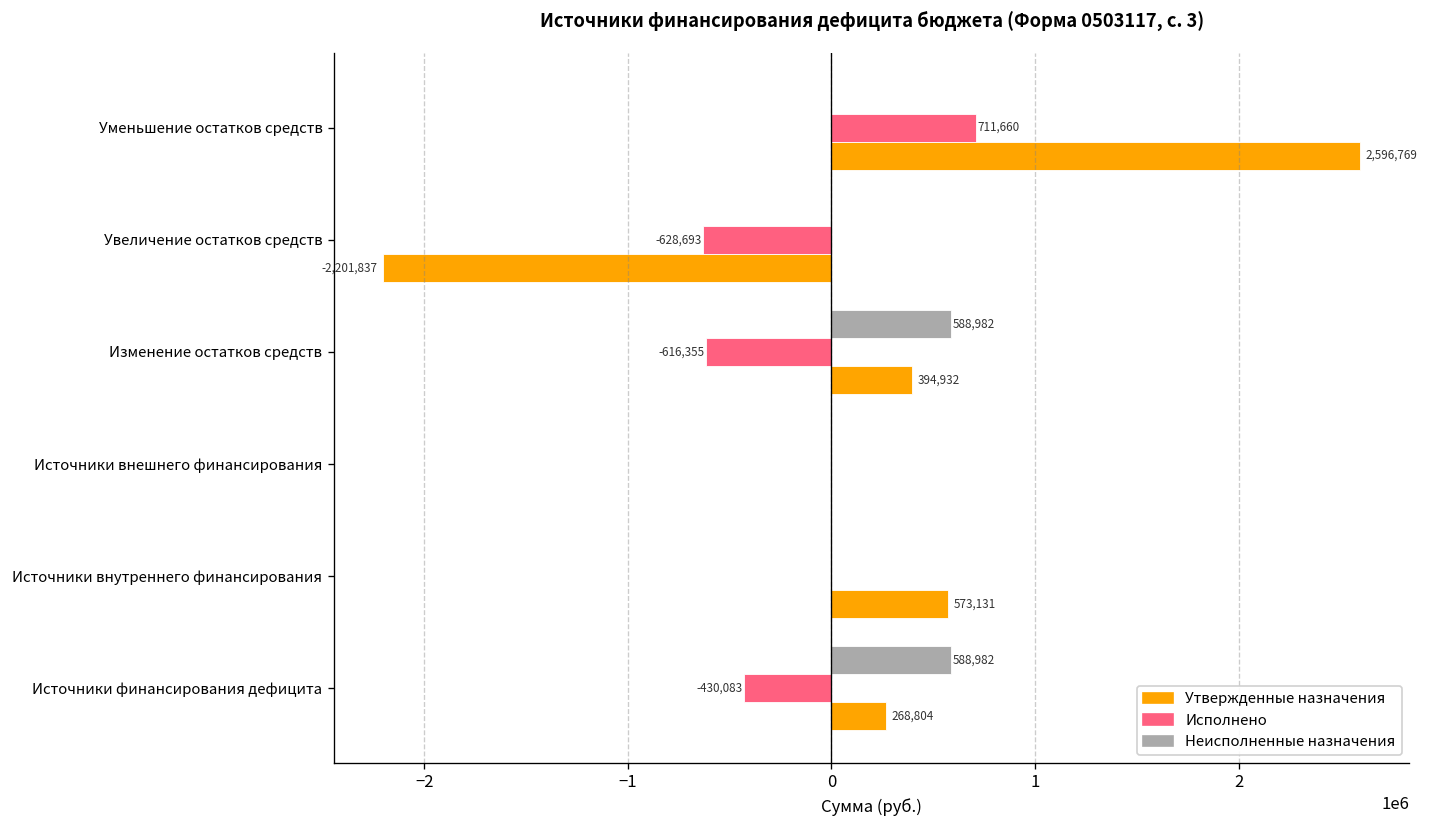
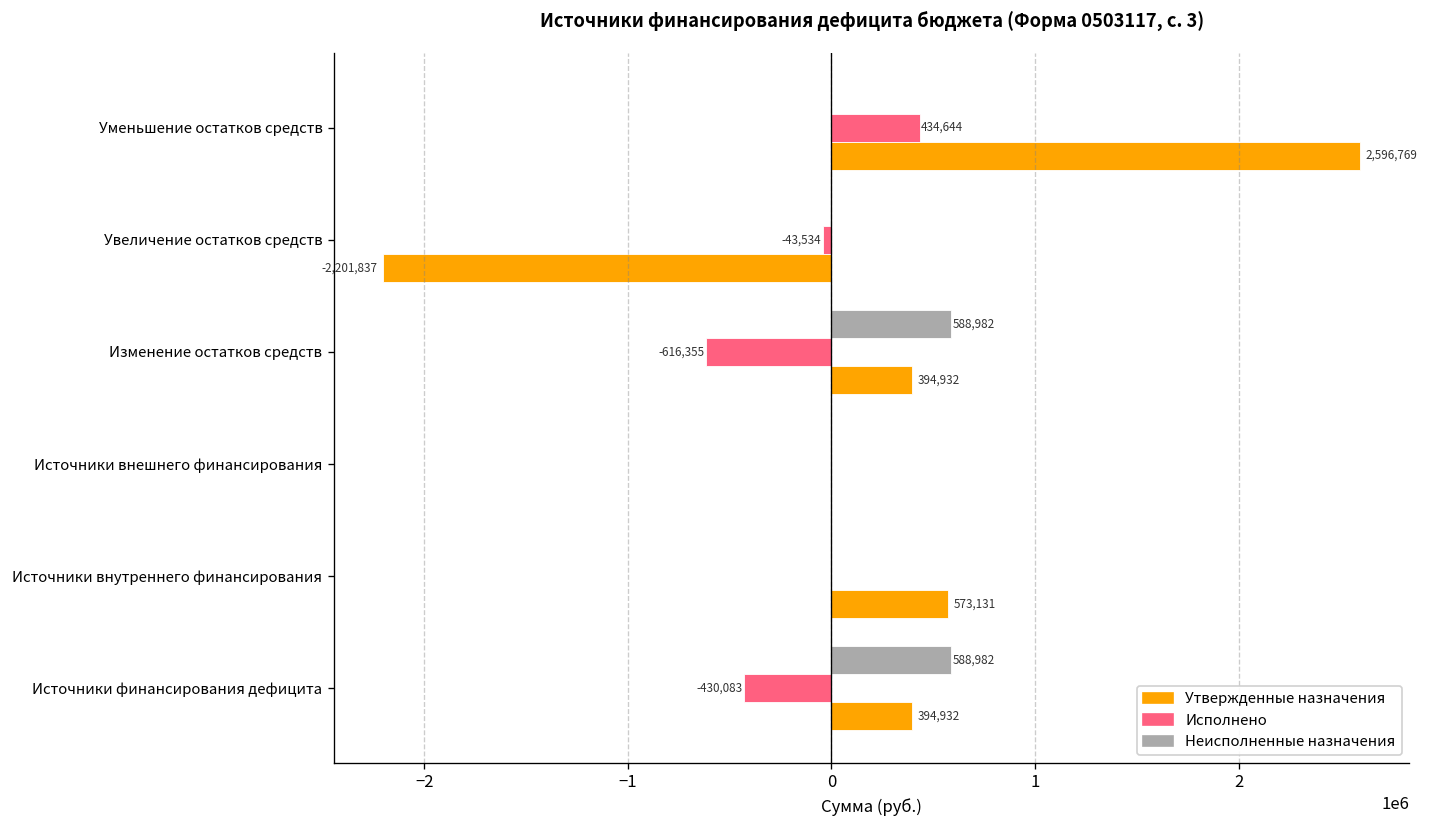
  {
    "Утвержденные назначения": {
      "Уменьшение остатков средств": "2,596,769",
      "Увеличение остатков средств": "-2,201,837",
      "Изменение остатков средств": "394,932",
      "Источники внутреннего финансирования": "573,131",
-     "Источники финансирования дефицита": "268,804"
+     "Источники финансирования дефицита": "394,932"
    },
    "Исполнено": {
-     "Уменьшение остатков средств": "711,660",
-     "Увеличение остатков средств": "-628,693",
+     "Уменьшение остатков средств": "434,644",
+     "Увеличение остатков средств": "-43,534",
      "Изменение остатков средств": "-616,355",
      "Источники финансирования дефицита": "-430,083"
    },
    "Неисполненные назначения": {
      "Изменение остатков средств": "588,982",
      "Источники финансирования дефицита": "588,982"
    }
  }
